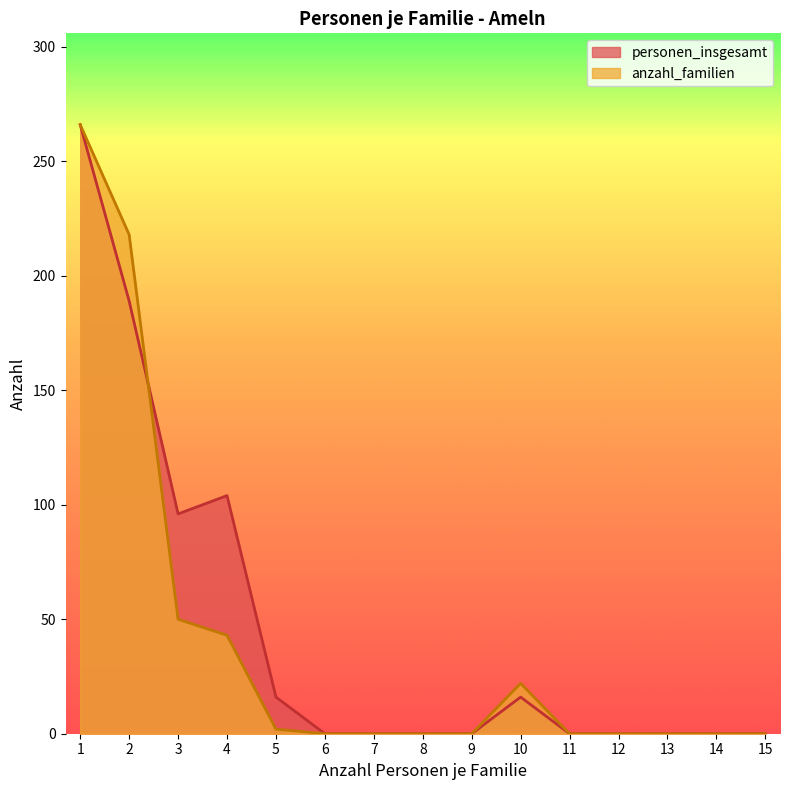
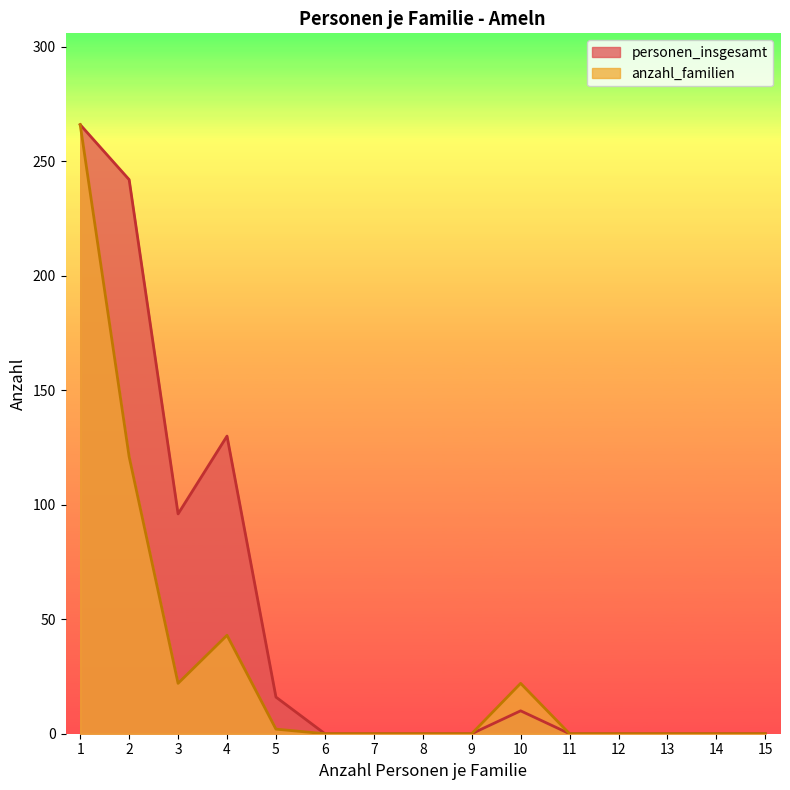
  {
    "personen_insgesamt": {
-     "2": 189,
+     "2": 242,
      "3": 96,
-     "4": 104,
+     "4": 130,
      "5": 16,
-     "10": 16
+     "10": 10
    },
    "anzahl_familien": {
-     "2": 218,
-     "3": 50,
+     "2": 121,
+     "3": 22,
      "4": 43,
      "5": 2,
      "10": 22
    }
  }
